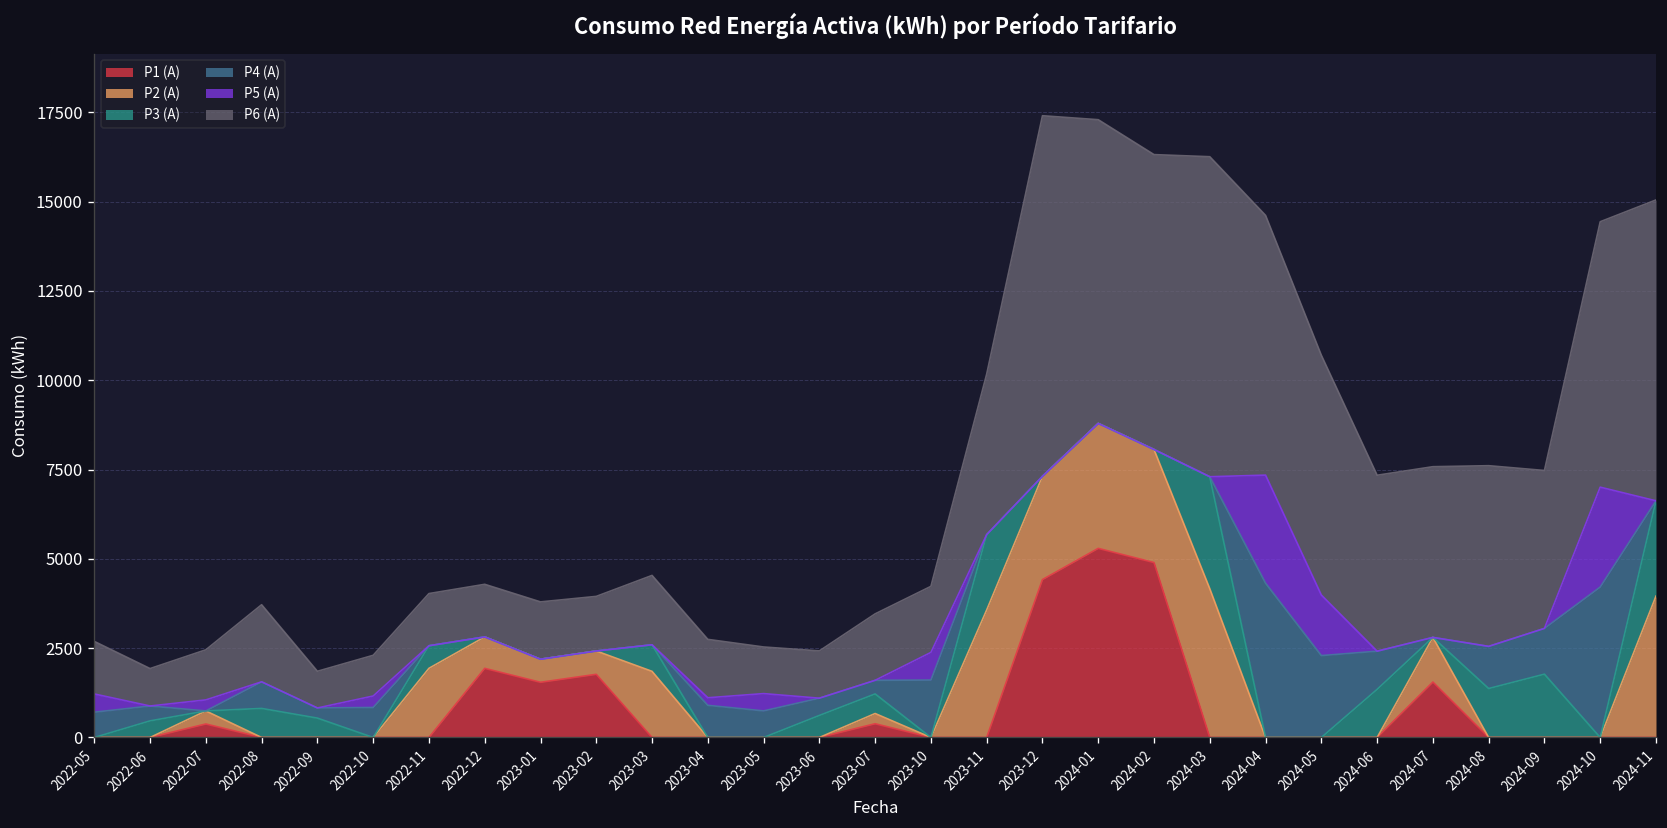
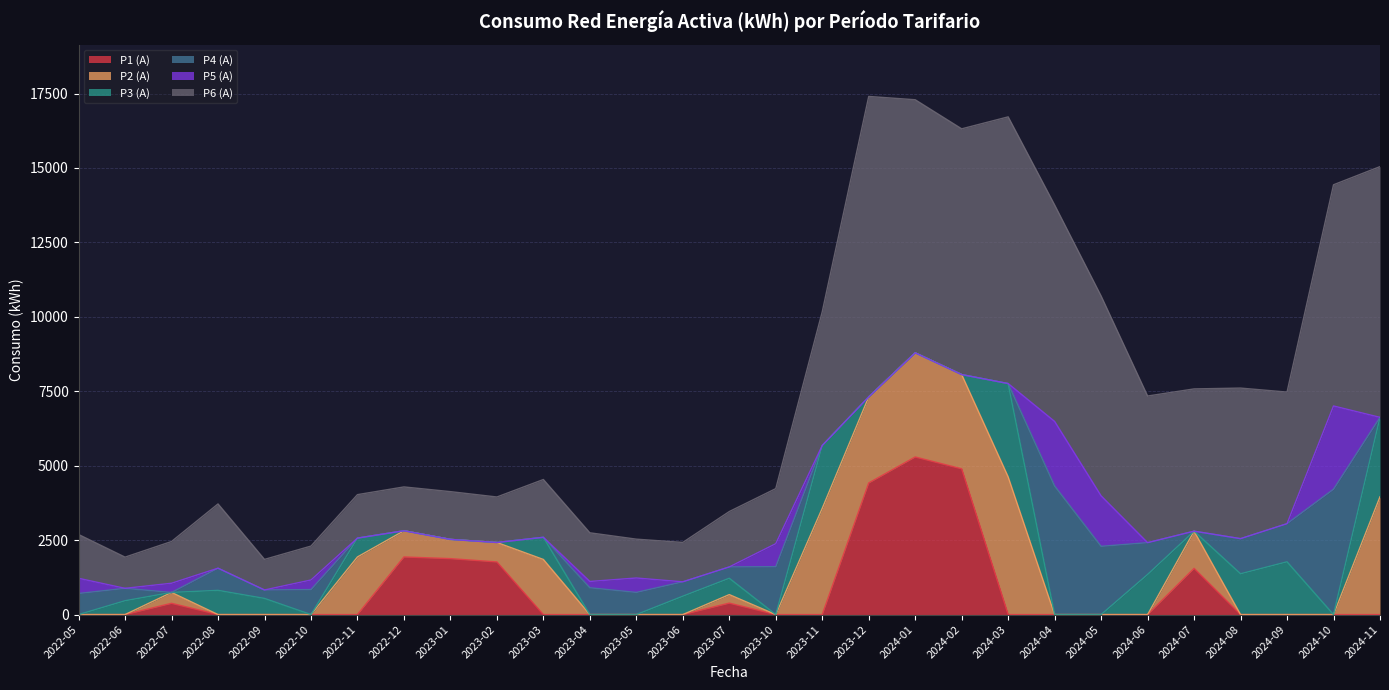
  {
    "P1 (A)": {
      "2022-07": 400,
      "2022-11": 0,
      "2022-12": 1900,
-     "2023-01": 1500,
+     "2023-01": 1900,
      "2023-02": 1800,
      "2023-03": 0,
      "2023-07": 400,
      "2023-11": 0,
      "2023-12": 4400,
      "2024-01": 5300,
      "2024-02": 4900,
      "2024-03": 0,
      "2024-07": 1600,
      "2024-11": 0
    },
    "P2 (A)": {
      "2022-11": 1900,
      "2023-03": 1900,
      "2023-07": 300,
      "2023-11": 3600,
-     "2024-03": 4200,
+     "2024-03": 4600,
      "2024-11": 4000
    },
    "P5 (A)": {
      "2022-05": 500,
      "2022-07": 300,
      "2022-10": 300,
      "2023-04": 200,
      "2023-05": 500,
      "2023-10": 800,
-     "2024-04": 3000,
+     "2024-04": 2200,
      "2024-05": 1700,
      "2024-10": 2800
    }
  }
